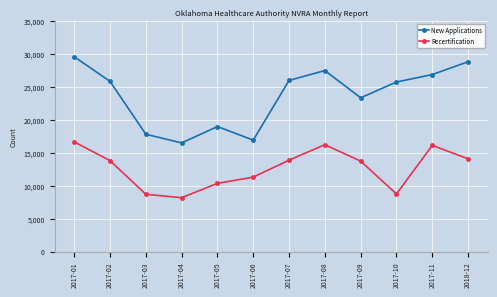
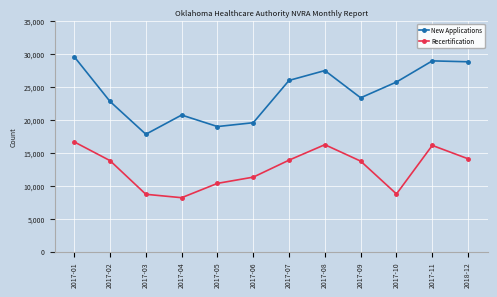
  {
    "New Applications": {
      "2017-01": "30,000",
-     "2017-02": "26,000",
+     "2017-02": "23,000",
      "2017-03": "18,000",
-     "2017-04": "16,000",
+     "2017-04": "21,000",
      "2017-05": "19,000",
-     "2017-06": "17,000",
+     "2017-06": "20,000",
      "2017-07": "26,000",
      "2017-08": "27,000",
      "2017-09": "23,000",
      "2017-10": "26,000",
-     "2017-11": "27,000",
+     "2017-11": "29,000",
      "2018-12": "29,000"
    },
    "Recertification": {
      "2017-01": "17,000",
      "2017-02": "14,000",
      "2017-03": "9,000",
      "2017-04": "8,000",
      "2017-05": "10,000",
      "2017-06": "11,000",
      "2017-07": "14,000",
      "2017-08": "16,000",
      "2017-09": "14,000",
      "2017-10": "9,000",
      "2017-11": "16,000",
      "2018-12": "14,000"
    }
  }
